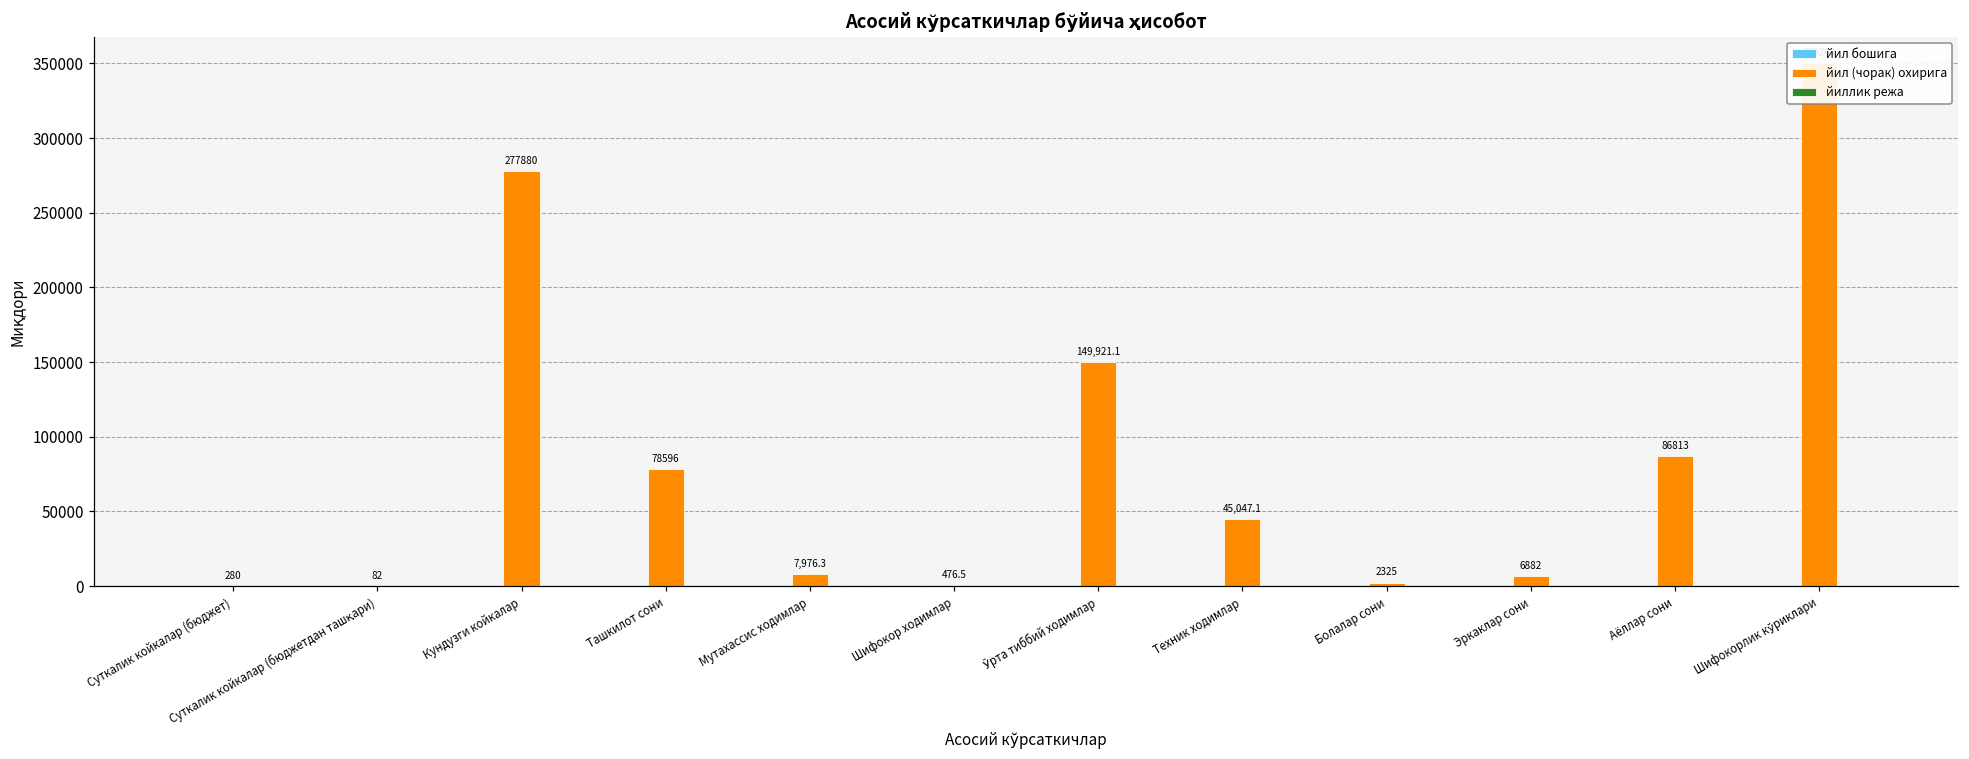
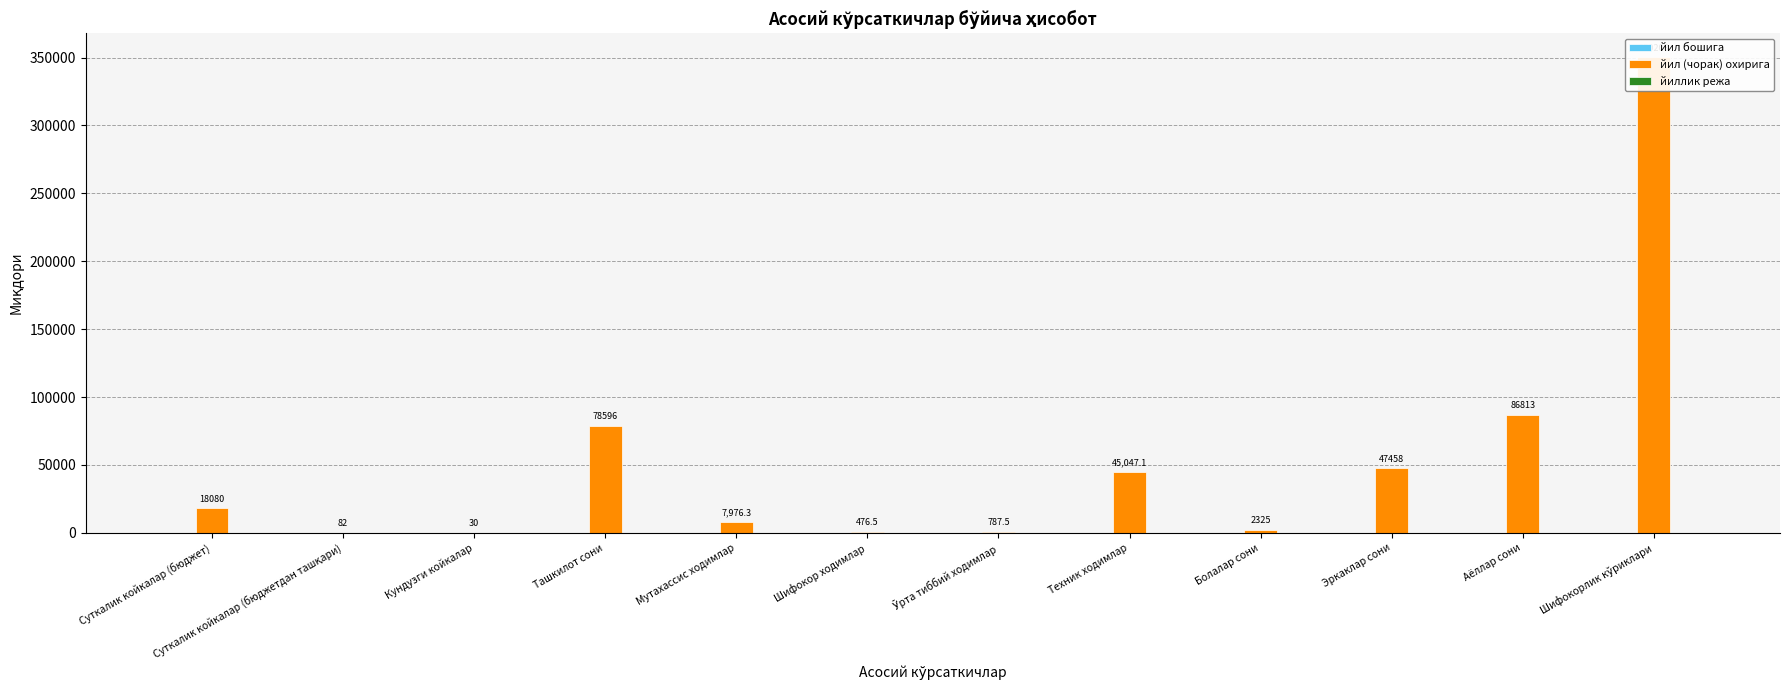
  {
    "йил бошига": {
      "Суткалик койкалар (бюджет)": "0",
      "Суткалик койкалар (бюджетдан ташқари)": "0",
      "Кундузги койкалар": "0",
      "Ташкилот сони": "0",
      "Мутахассис ходимлар": "0",
      "Шифокор ходимлар": "0",
      "Ўрта тиббий ходимлар": "0",
      "Техник ходимлар": "0",
      "Болалар сони": "0",
      "Эркаклар сони": "0",
      "Аёллар сони": "0",
      "Шифокорлик кўриклари": "0"
    },
    "йил (чорак) охирига": {
-     "Суткалик койкалар (бюджет)": "280",
+     "Суткалик койкалар (бюджет)": "18080",
      "Суткалик койкалар (бюджетдан ташқари)": "82",
-     "Кундузги койкалар": "277880",
+     "Кундузги койкалар": "30",
      "Ташкилот сони": "78596",
      "Мутахассис ходимлар": "7,976.3",
      "Шифокор ходимлар": "476.5",
-     "Ўрта тиббий ходимлар": "149,921.1",
+     "Ўрта тиббий ходимлар": "787.5",
      "Техник ходимлар": "45,047.1",
      "Болалар сони": "2325",
-     "Эркаклар сони": "6882",
+     "Эркаклар сони": "47458",
      "Аёллар сони": "86813"
    },
    "йиллик режа": {
      "Суткалик койкалар (бюджет)": "0",
      "Суткалик койкалар (бюджетдан ташқари)": "0",
      "Кундузги койкалар": "0",
      "Ташкилот сони": "0",
      "Мутахассис ходимлар": "0",
      "Шифокор ходимлар": "0",
      "Ўрта тиббий ходимлар": "0",
      "Техник ходимлар": "0",
      "Болалар сони": "0",
      "Эркаклар сони": "0",
      "Аёллар сони": "0",
      "Шифокорлик кўриклари": "0"
    }
  }
